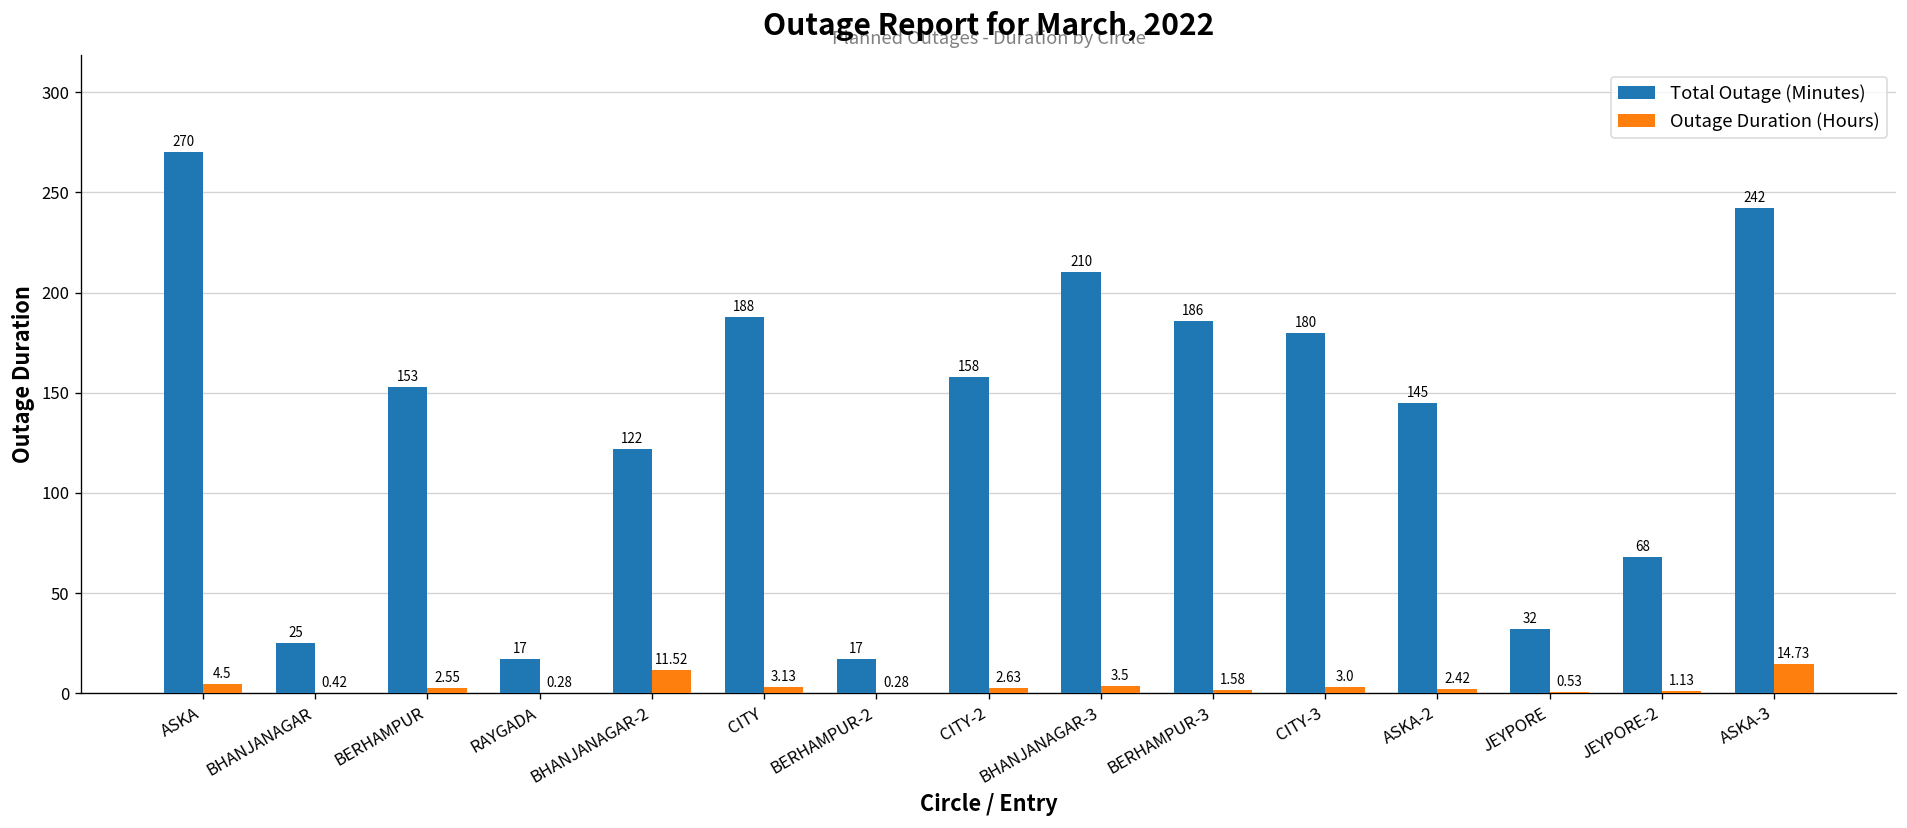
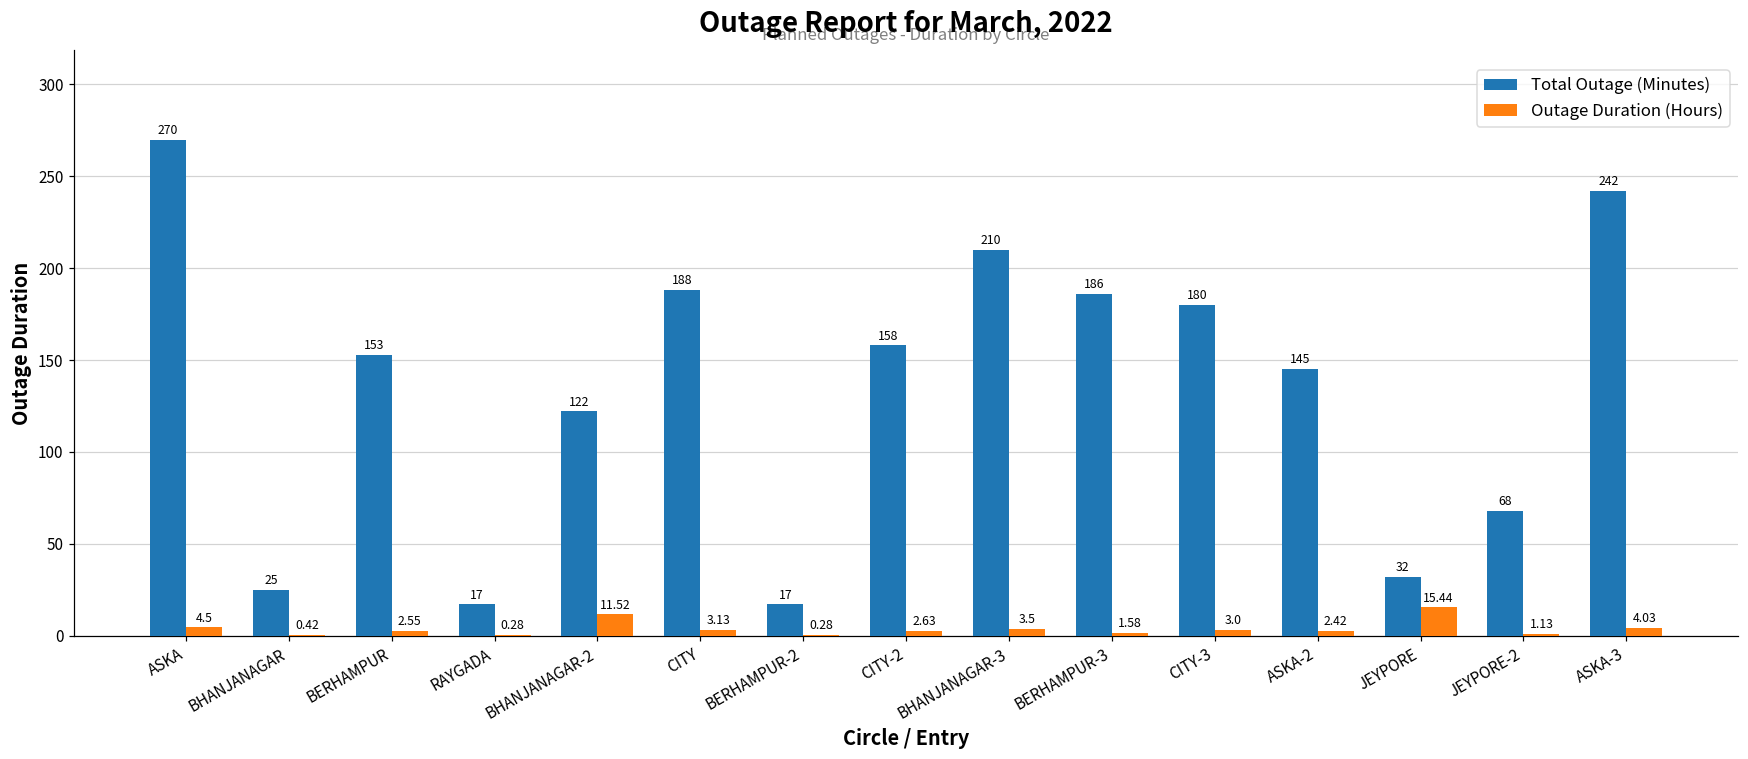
  {
    "Total Outage (Minutes)": {
      "ASKA": 270,
      "BHANJANAGAR": 25,
      "BERHAMPUR": 153,
      "RAYGADA": 17,
      "BHANJANAGAR-2": 122,
      "CITY": 188,
      "BERHAMPUR-2": 17,
      "CITY-2": 158,
      "BHANJANAGAR-3": 210,
      "BERHAMPUR-3": 186,
      "CITY-3": 180,
      "ASKA-2": 145,
      "JEYPORE": 32,
      "JEYPORE-2": 68,
      "ASKA-3": 242
    },
    "Outage Duration (Hours)": {
      "ASKA": 4.5,
      "BHANJANAGAR": 0.42,
      "BERHAMPUR": 2.55,
      "RAYGADA": 0.28,
      "BHANJANAGAR-2": 11.52,
      "CITY": 3.13,
      "BERHAMPUR-2": 0.28,
      "CITY-2": 2.63,
      "BHANJANAGAR-3": 3.5,
      "BERHAMPUR-3": 1.58,
      "CITY-3": 3.0,
      "ASKA-2": 2.42,
-     "JEYPORE": 0.53,
+     "JEYPORE": 15.44,
      "JEYPORE-2": 1.13,
-     "ASKA-3": 14.73
+     "ASKA-3": 4.03
    }
  }
